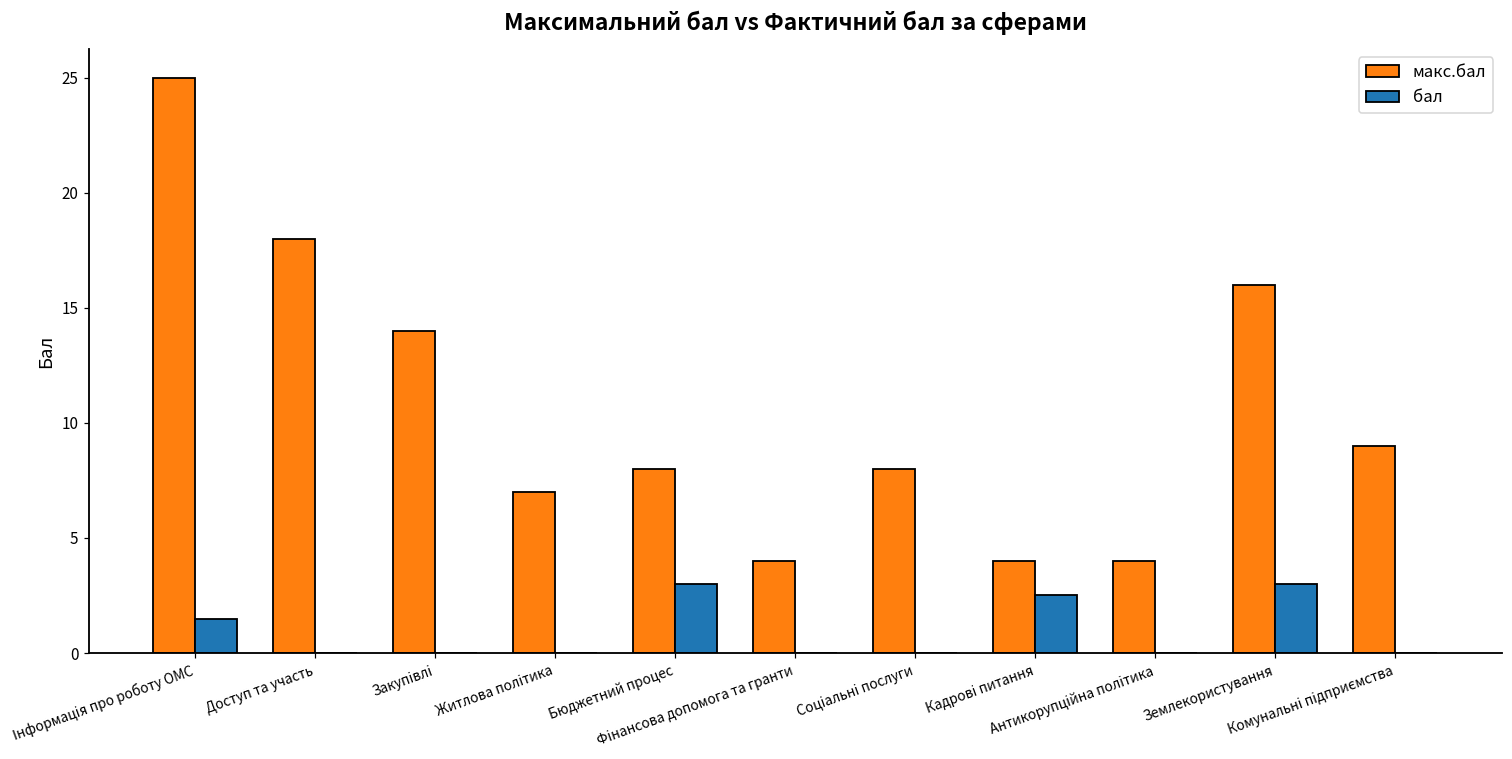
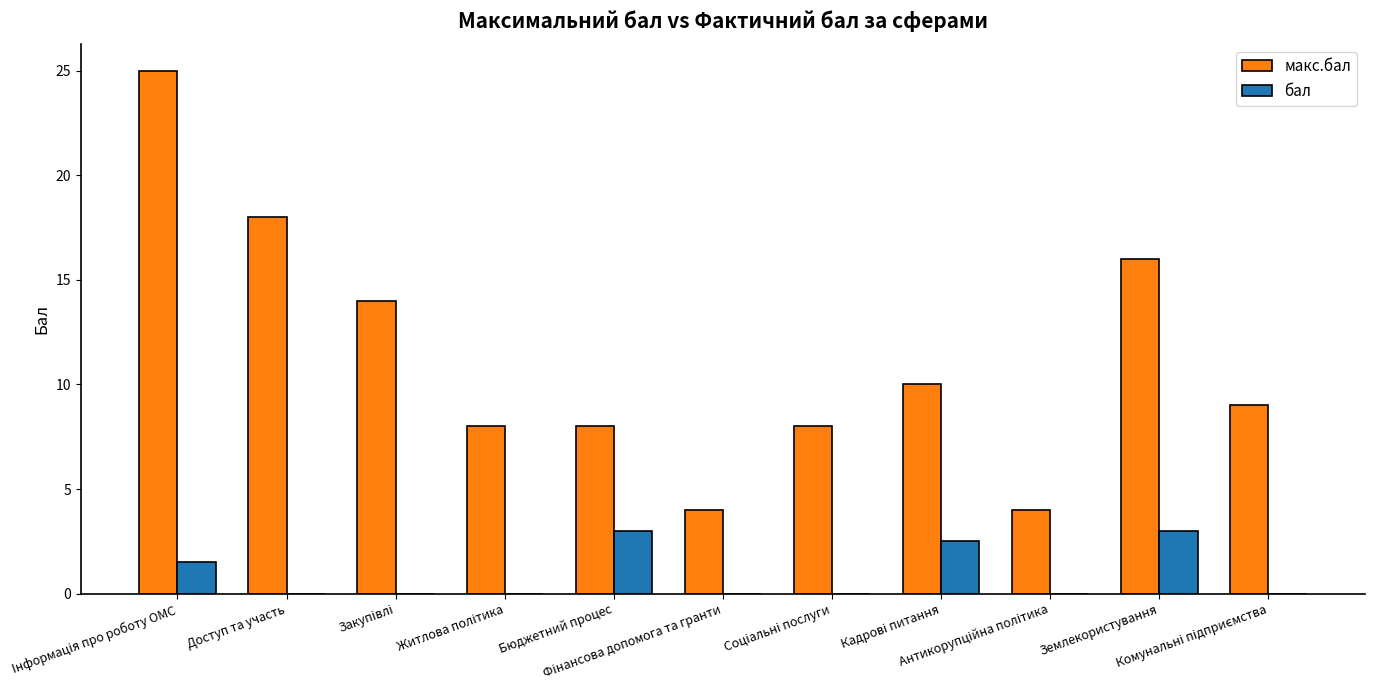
  {
    "макс.бал": {
      "Інформація про роботу ОМС": 25,
      "Доступ та участь": 18,
      "Закупівлі": 14,
-     "Житлова політика": 7,
+     "Житлова політика": 8,
      "Бюджетний процес": 8,
      "Фінансова допомога та гранти": 4,
      "Соціальні послуги": 8,
-     "Кадрові питання": 4,
+     "Кадрові питання": 10,
      "Антикорупційна політика": 4,
      "Землекористування": 16,
      "Комунальні підприємства": 9
    },
    "бал": {
      "Інформація про роботу ОМС": 1.5,
      "Доступ та участь": 0,
      "Закупівлі": 0,
      "Житлова політика": 0,
      "Бюджетний процес": 3,
      "Фінансова допомога та гранти": 0,
      "Соціальні послуги": 0,
      "Кадрові питання": 2.5,
      "Антикорупційна політика": 0,
      "Землекористування": 3,
      "Комунальні підприємства": 0
    }
  }
